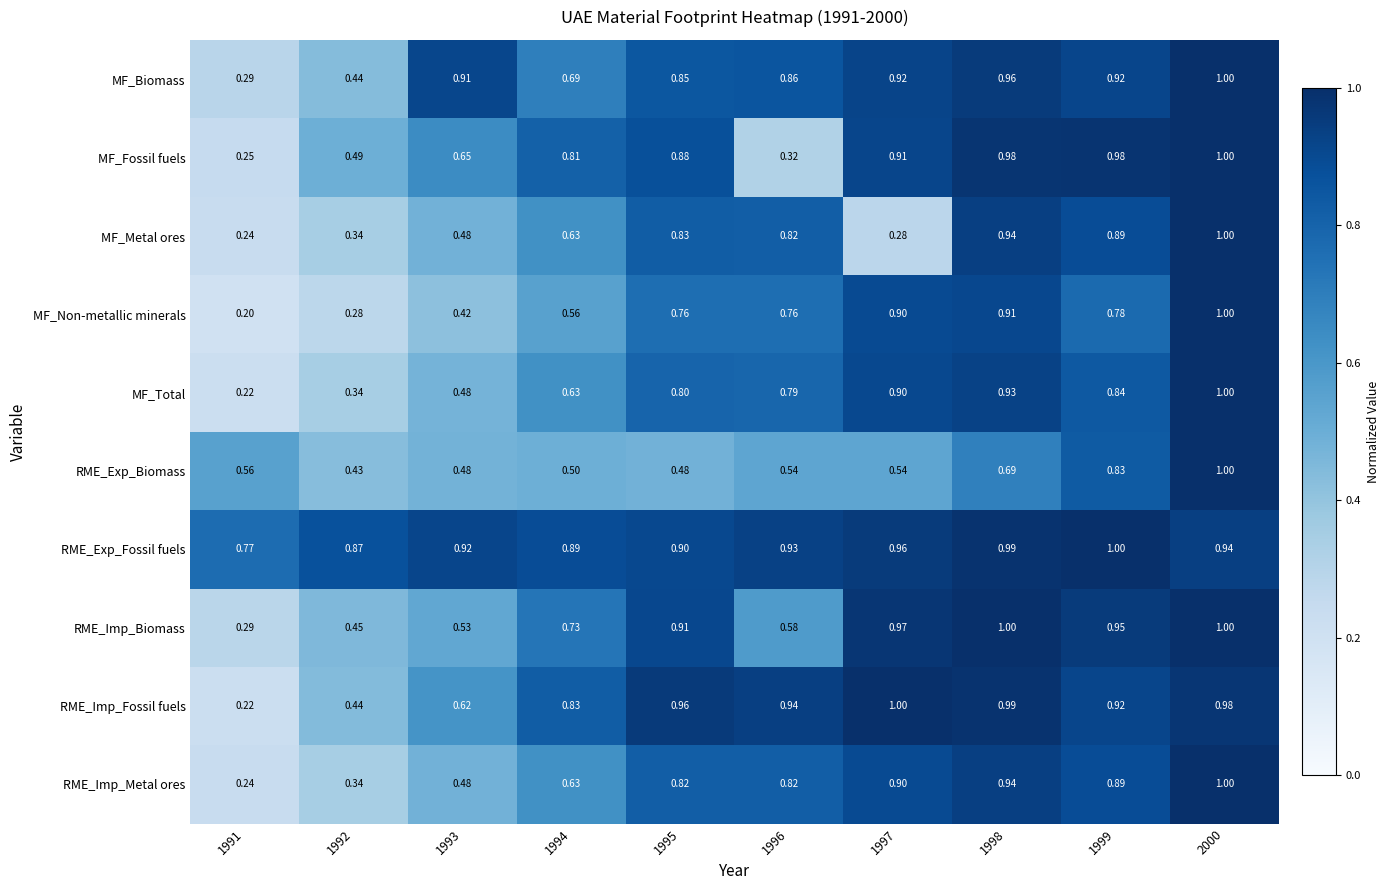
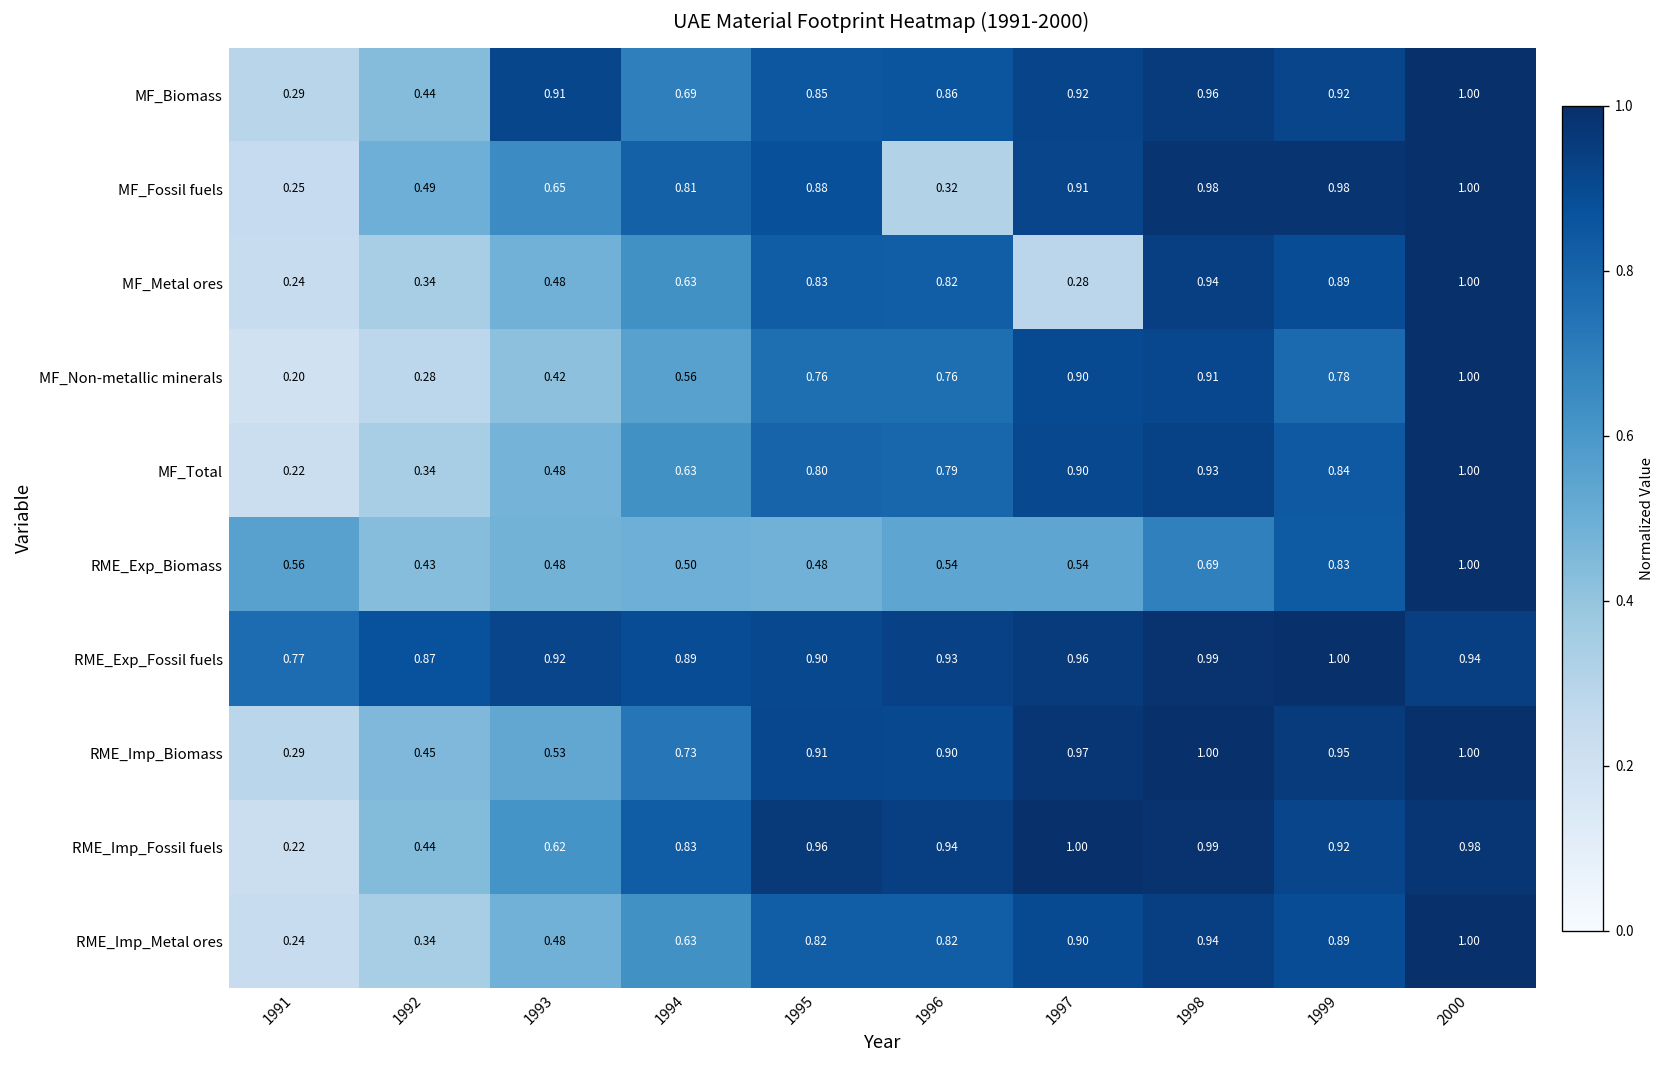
  {
    "MF_Biomass": {
      "1991": 0.29,
      "1992": 0.44,
      "1993": 0.91,
      "1994": 0.69,
      "1995": 0.85,
      "1996": 0.86,
      "1997": 0.92,
      "1998": 0.96,
      "1999": 0.92,
      "2000": 1.00
    },
    "MF_Fossil fuels": {
      "1991": 0.25,
      "1992": 0.49,
      "1993": 0.65,
      "1994": 0.81,
      "1995": 0.88,
      "1996": 0.32,
      "1997": 0.91,
      "1998": 0.98,
      "1999": 0.98,
      "2000": 1.00
    },
    "MF_Metal ores": {
      "1991": 0.24,
      "1992": 0.34,
      "1993": 0.48,
      "1994": 0.63,
      "1995": 0.83,
      "1996": 0.82,
      "1997": 0.28,
      "1998": 0.94,
      "1999": 0.89,
      "2000": 1.00
    },
    "MF_Non-metallic minerals": {
      "1991": 0.20,
      "1992": 0.28,
      "1993": 0.42,
      "1994": 0.56,
      "1995": 0.76,
      "1996": 0.76,
      "1997": 0.90,
      "1998": 0.91,
      "1999": 0.78,
      "2000": 1.00
    },
    "MF_Total": {
      "1991": 0.22,
      "1992": 0.34,
      "1993": 0.48,
      "1994": 0.63,
      "1995": 0.80,
      "1996": 0.79,
      "1997": 0.90,
      "1998": 0.93,
      "1999": 0.84,
      "2000": 1.00
    },
    "RME_Exp_Biomass": {
      "1991": 0.56,
      "1992": 0.43,
      "1993": 0.48,
      "1994": 0.50,
      "1995": 0.48,
      "1996": 0.54,
      "1997": 0.54,
      "1998": 0.69,
      "1999": 0.83,
      "2000": 1.00
    },
    "RME_Exp_Fossil fuels": {
      "1991": 0.77,
      "1992": 0.87,
      "1993": 0.92,
      "1994": 0.89,
      "1995": 0.90,
      "1996": 0.93,
      "1997": 0.96,
      "1998": 0.99,
      "1999": 1.00,
      "2000": 0.94
    },
    "RME_Imp_Biomass": {
      "1991": 0.29,
      "1992": 0.45,
      "1993": 0.53,
      "1994": 0.73,
      "1995": 0.91,
-     "1996": 0.58,
+     "1996": 0.90,
      "1997": 0.97,
      "1998": 1.00,
      "1999": 0.95,
      "2000": 1.00
    },
    "RME_Imp_Fossil fuels": {
      "1991": 0.22,
      "1992": 0.44,
      "1993": 0.62,
      "1994": 0.83,
      "1995": 0.96,
      "1996": 0.94,
      "1997": 1.00,
      "1998": 0.99,
      "1999": 0.92,
      "2000": 0.98
    },
    "RME_Imp_Metal ores": {
      "1991": 0.24,
      "1992": 0.34,
      "1993": 0.48,
      "1994": 0.63,
      "1995": 0.82,
      "1996": 0.82,
      "1997": 0.90,
      "1998": 0.94,
      "1999": 0.89,
      "2000": 1.00
    }
  }
